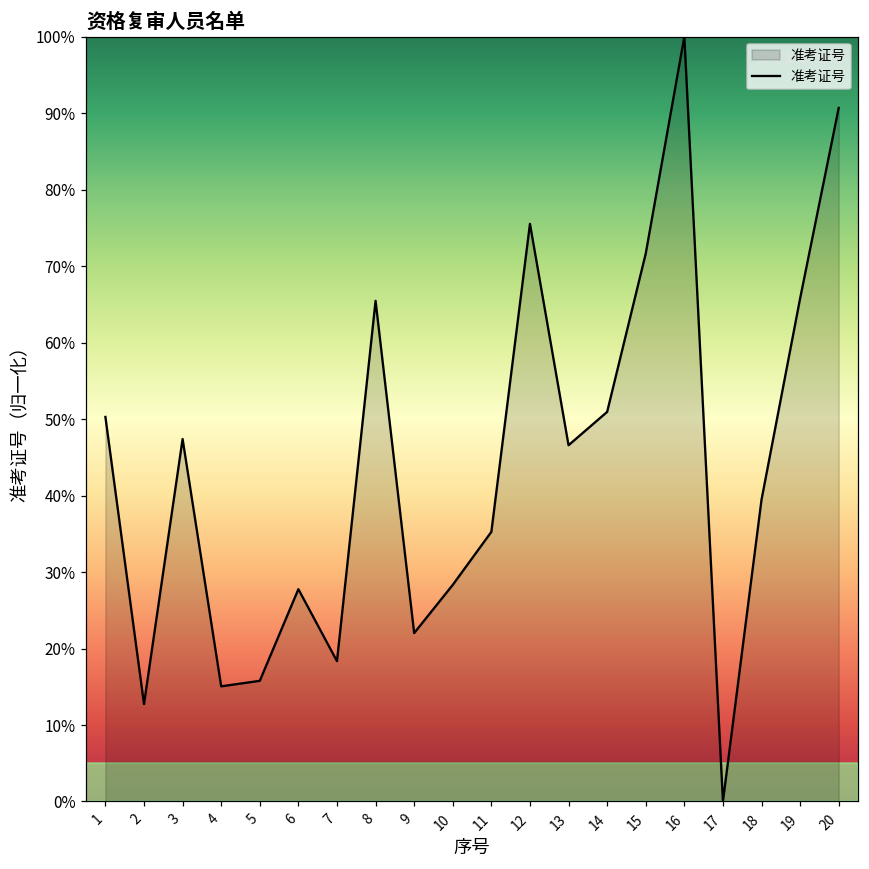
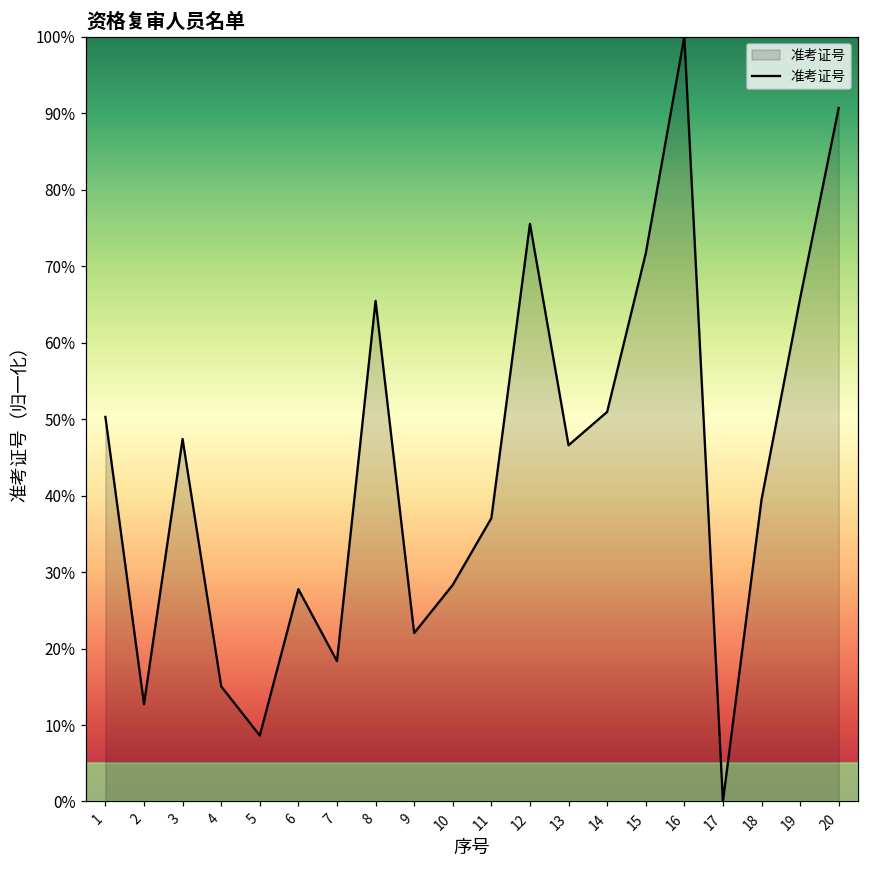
  {
    "1": "50%",
    "2": "13%",
    "3": "47%",
    "4": "15%",
-   "5": "16%",
+   "5": "9%",
    "6": "28%",
    "7": "18%",
    "8": "65%",
    "9": "22%",
    "10": "28%",
-   "11": "35%",
+   "11": "37%",
    "12": "76%",
    "13": "47%",
    "14": "51%",
    "15": "72%",
    "16": "100%",
    "18": "39%",
    "19": "66%",
    "20": "91%"
  }
